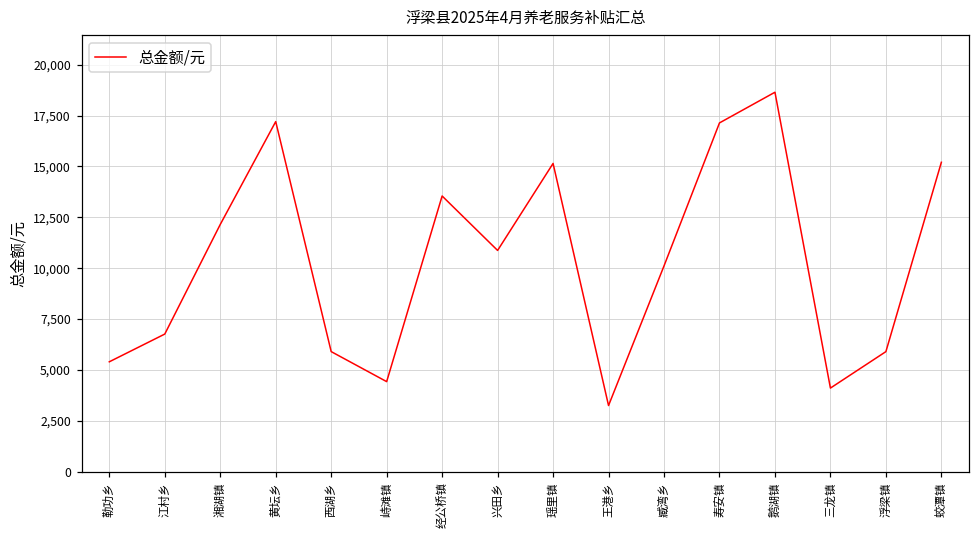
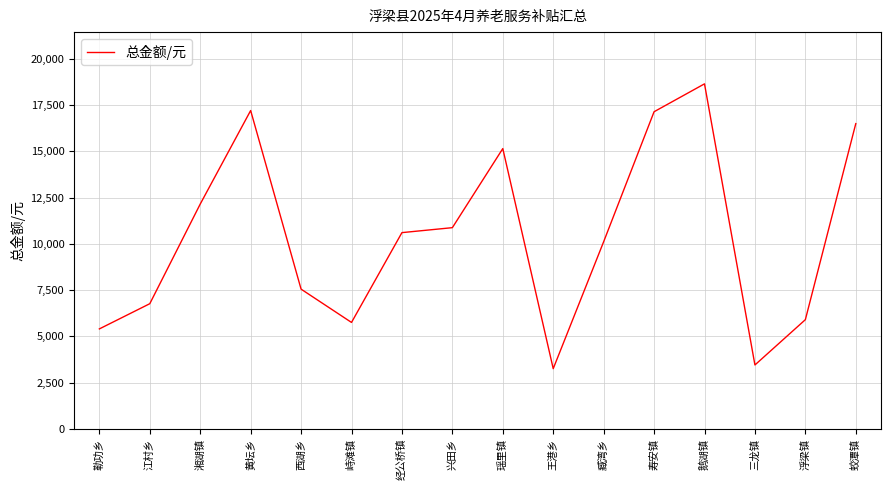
  {
    "勒功乡": "5,400",
    "江村乡": "6,800",
    "湘湖镇": "12,200",
    "黄坛乡": "17,200",
-   "西湖乡": "5,900",
-   "峙滩镇": "4,400",
-   "经公桥镇": "13,600",
+   "西湖乡": "7,600",
+   "峙滩镇": "5,800",
+   "经公桥镇": "10,600",
    "兴田乡": "10,900",
    "瑶里镇": "15,200",
    "王港乡": "3,300",
    "臧湾乡": "10,100",
    "寿安镇": "17,100",
    "鹅湖镇": "18,700",
-   "三龙镇": "4,100",
+   "三龙镇": "3,500",
    "浮梁镇": "5,900",
-   "蛟潭镇": "15,200"
+   "蛟潭镇": "16,500"
  }
